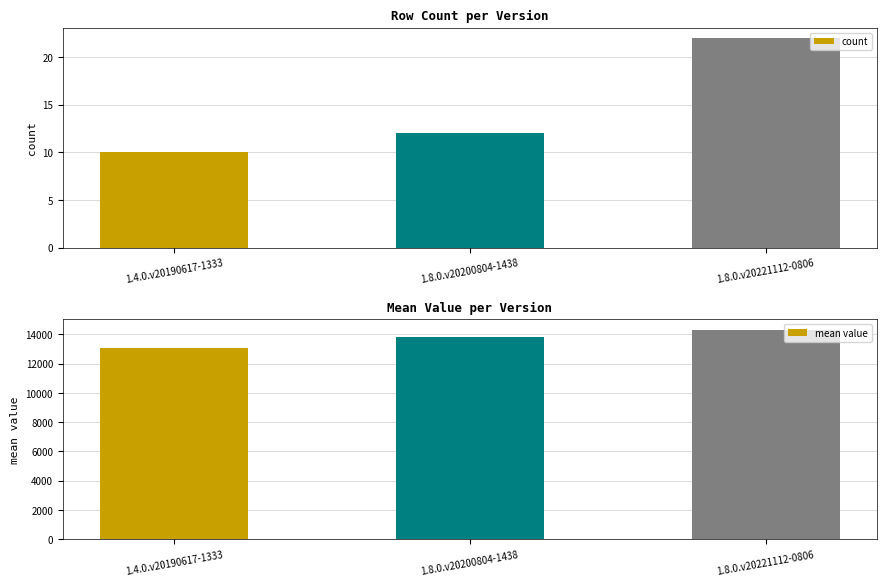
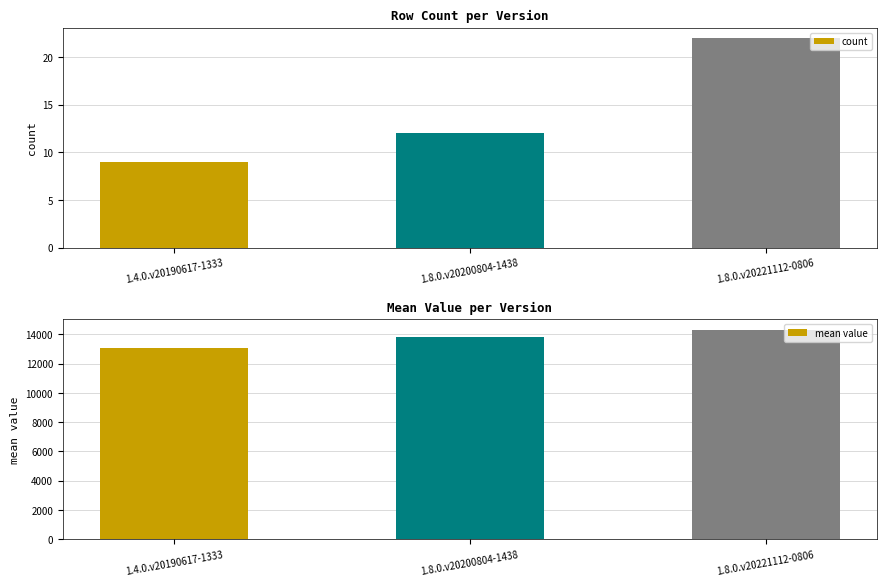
  {
    "Row Count per Version": {
-     "1.4.0.v20190617-1333": 10,
+     "1.4.0.v20190617-1333": 9,
      "1.8.0.v20200804-1438": 12,
      "1.8.0.v20221112-0806": 22
    },
    "Mean Value per Version": {
      "1.4.0.v20190617-1333": 13000,
      "1.8.0.v20200804-1438": 13800,
      "1.8.0.v20221112-0806": 14300
    }
  }
